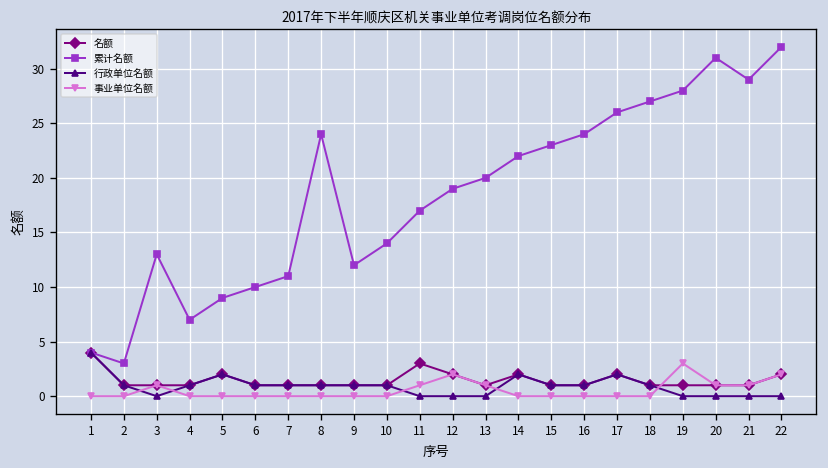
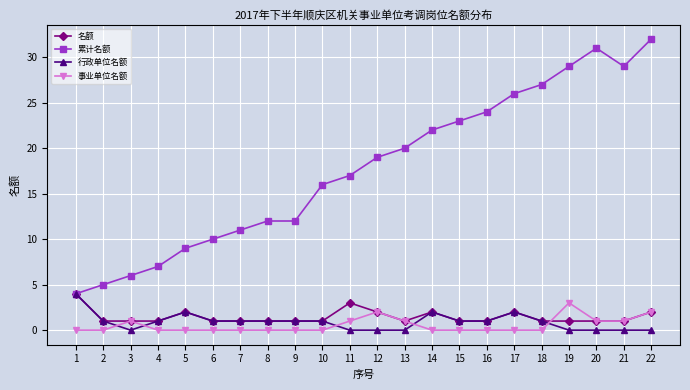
  {
    "累计名额": {
-     "2": 3,
-     "3": 13,
+     "2": 5,
+     "3": 6,
      "4": 7,
      "5": 9,
      "6": 10,
      "7": 11,
-     "8": 24,
+     "8": 12,
      "9": 12,
-     "10": 14,
+     "10": 16,
      "11": 17,
      "12": 19,
      "13": 20,
      "14": 22,
      "15": 23,
      "16": 24,
      "17": 26,
      "18": 27,
-     "19": 28,
+     "19": 29,
      "20": 31,
      "21": 29,
      "22": 32
    },
    "事业单位名额": {
      "1": 0,
      "2": 0,
      "4": 0,
      "5": 0,
      "6": 0,
      "7": 0,
      "8": 0,
      "9": 0,
      "10": 0,
      "11": 1,
      "14": 0,
      "15": 0,
      "16": 0,
      "17": 0,
      "18": 0,
      "19": 3
    }
  }
